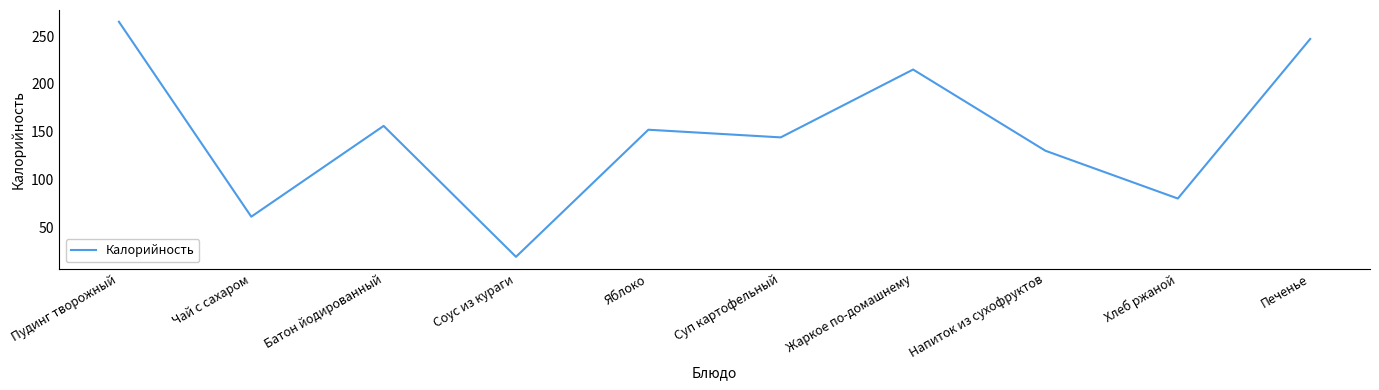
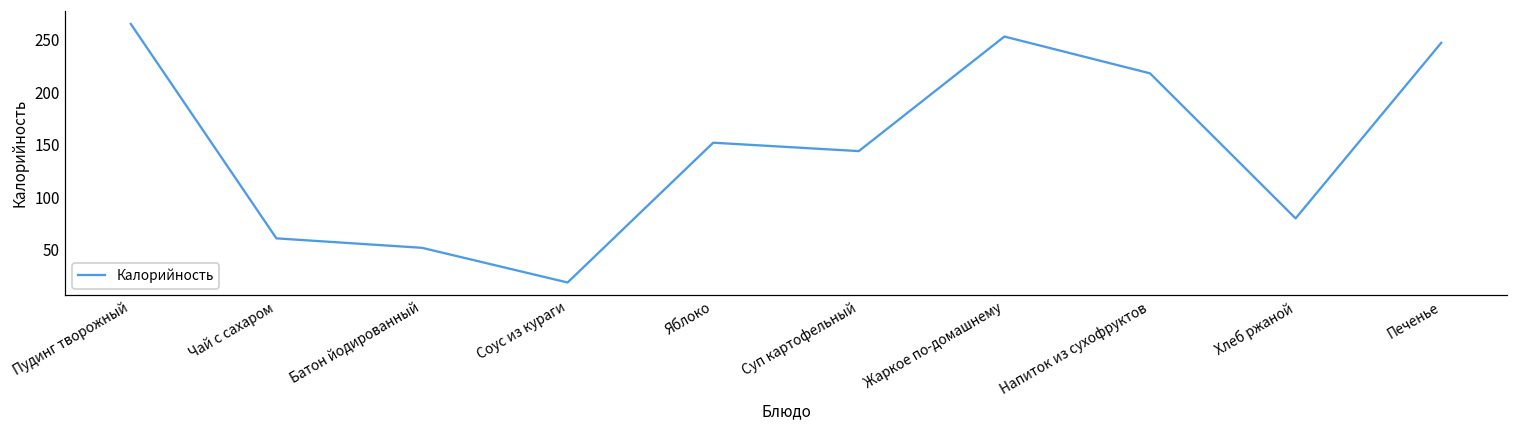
  {
    "Пудинг творожный": 270,
    "Чай с сахаром": 60,
-   "Батон йодированный": 160,
+   "Батон йодированный": 50,
    "Соус из кураги": 20,
    "Яблоко": 150,
    "Суп картофельный": 140,
-   "Жаркое по-домашнему": 220,
-   "Напиток из сухофруктов": 130,
+   "Жаркое по-домашнему": 250,
+   "Напиток из сухофруктов": 220,
    "Хлеб ржаной": 80,
    "Печенье": 250
  }
